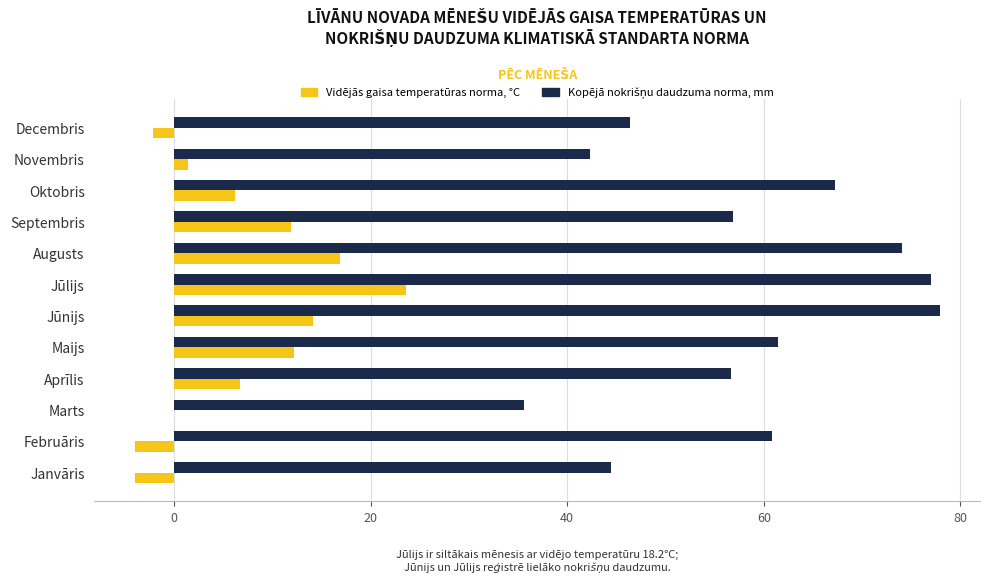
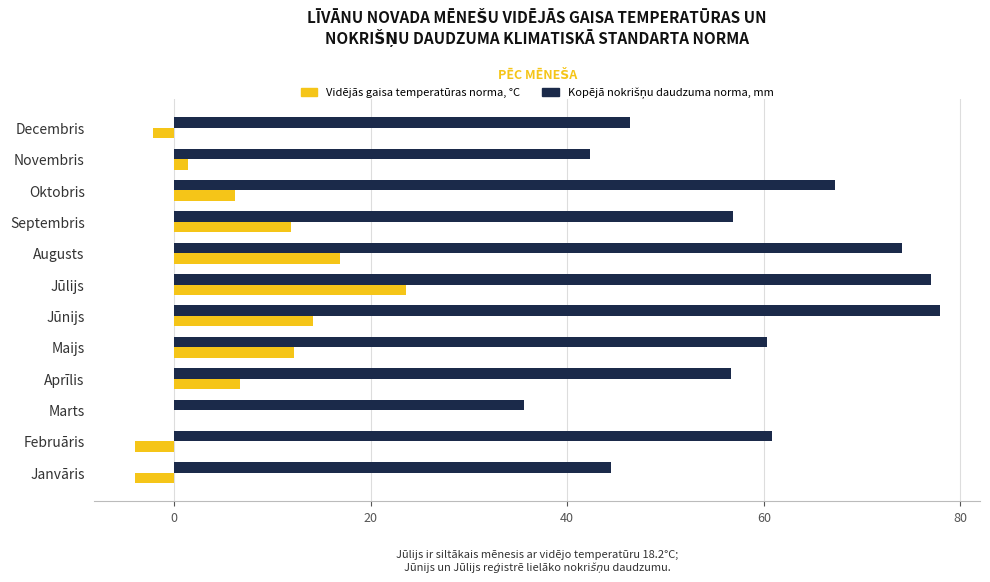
  {
    "Vidējās gaisa temperatūras norma, °C": {
      "Decembris": -2,
      "Novembris": 1,
      "Oktobris": 6,
      "Septembris": 12,
      "Augusts": 17,
      "Jūlijs": 24,
      "Jūnijs": 14,
      "Maijs": 12,
      "Aprīlis": 7,
      "Marts": 0,
      "Februāris": -4,
      "Janvāris": -4
    },
    "Kopējā nokrišņu daudzuma norma, mm": {
      "Decembris": 46,
      "Novembris": 42,
      "Oktobris": 67,
      "Septembris": 57,
      "Augusts": 74,
      "Jūlijs": 77,
      "Jūnijs": 78,
-     "Maijs": 61,
+     "Maijs": 60,
      "Aprīlis": 57,
      "Marts": 36,
      "Februāris": 61,
      "Janvāris": 45
    }
  }
